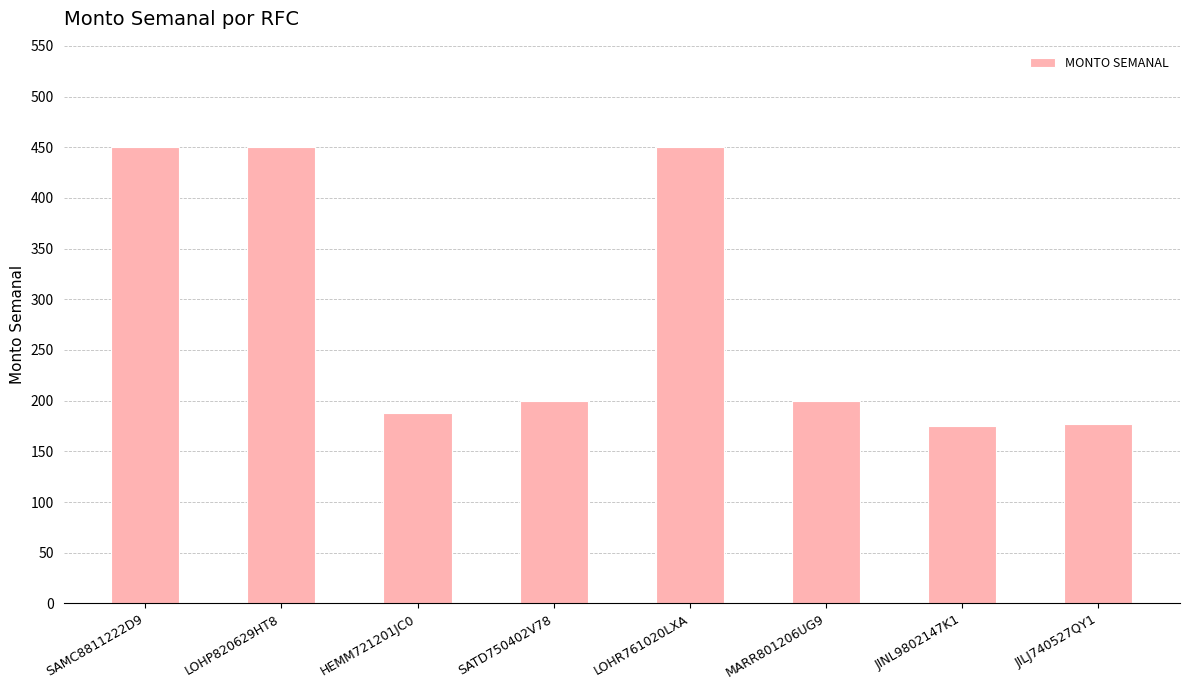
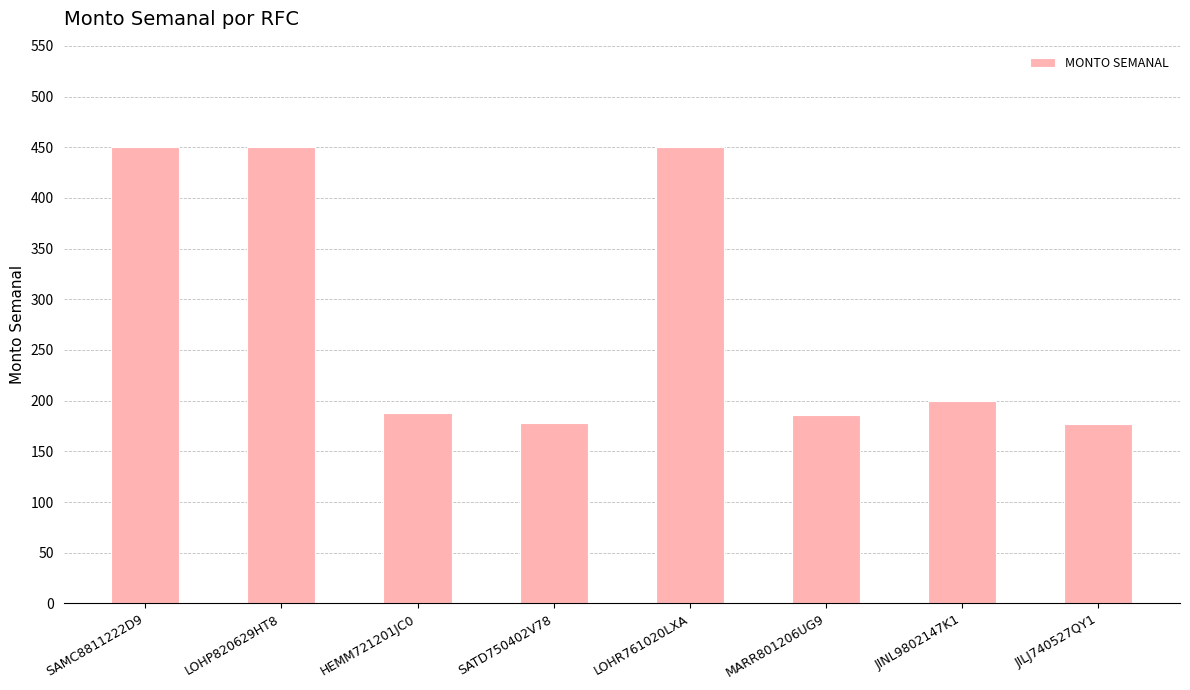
  {
    "SAMC8811222D9": 450,
    "LOHP820629HT8": 450,
    "HEMM721201JC0": 188,
-   "SATD750402V78": 200,
+   "SATD750402V78": 178,
    "LOHR761020LXA": 450,
-   "MARR801206UG9": 200,
-   "JINL9802147K1": 175,
+   "MARR801206UG9": 186,
+   "JINL9802147K1": 200,
    "JILJ740527QY1": 177
  }
